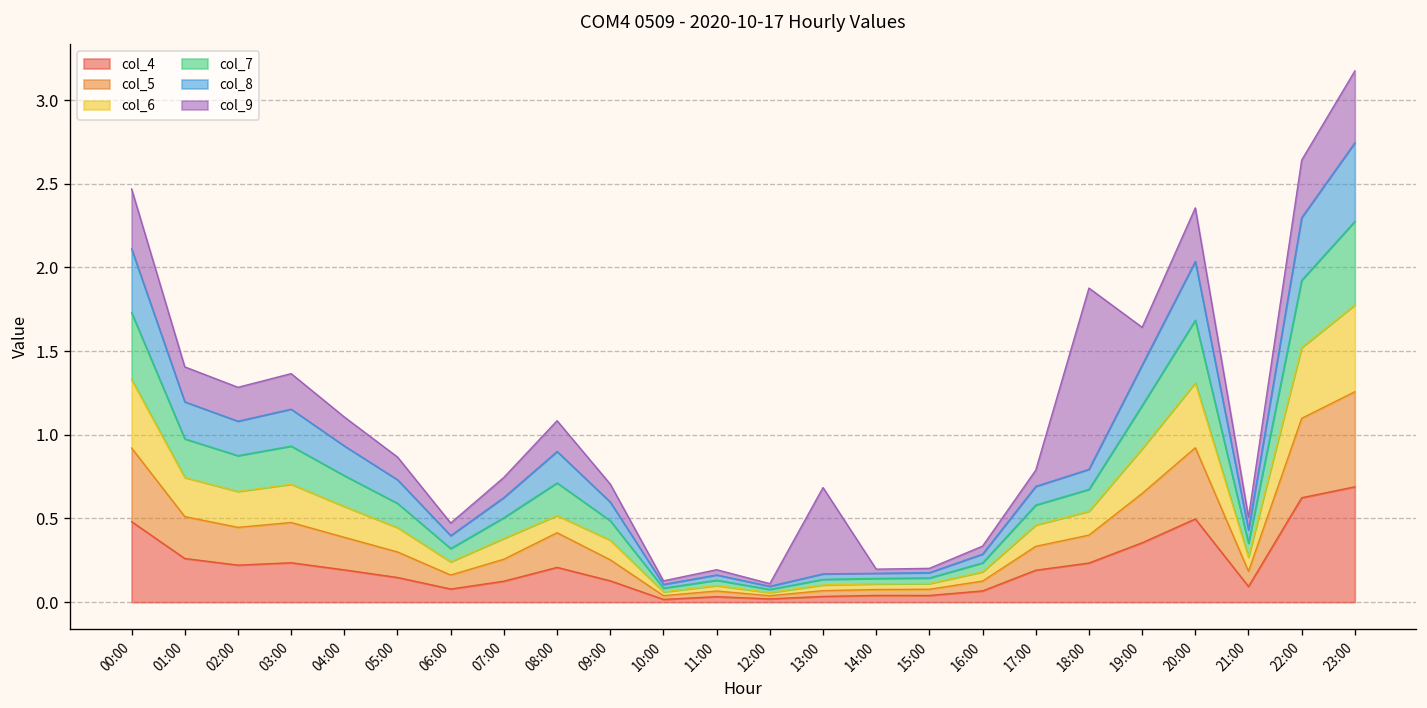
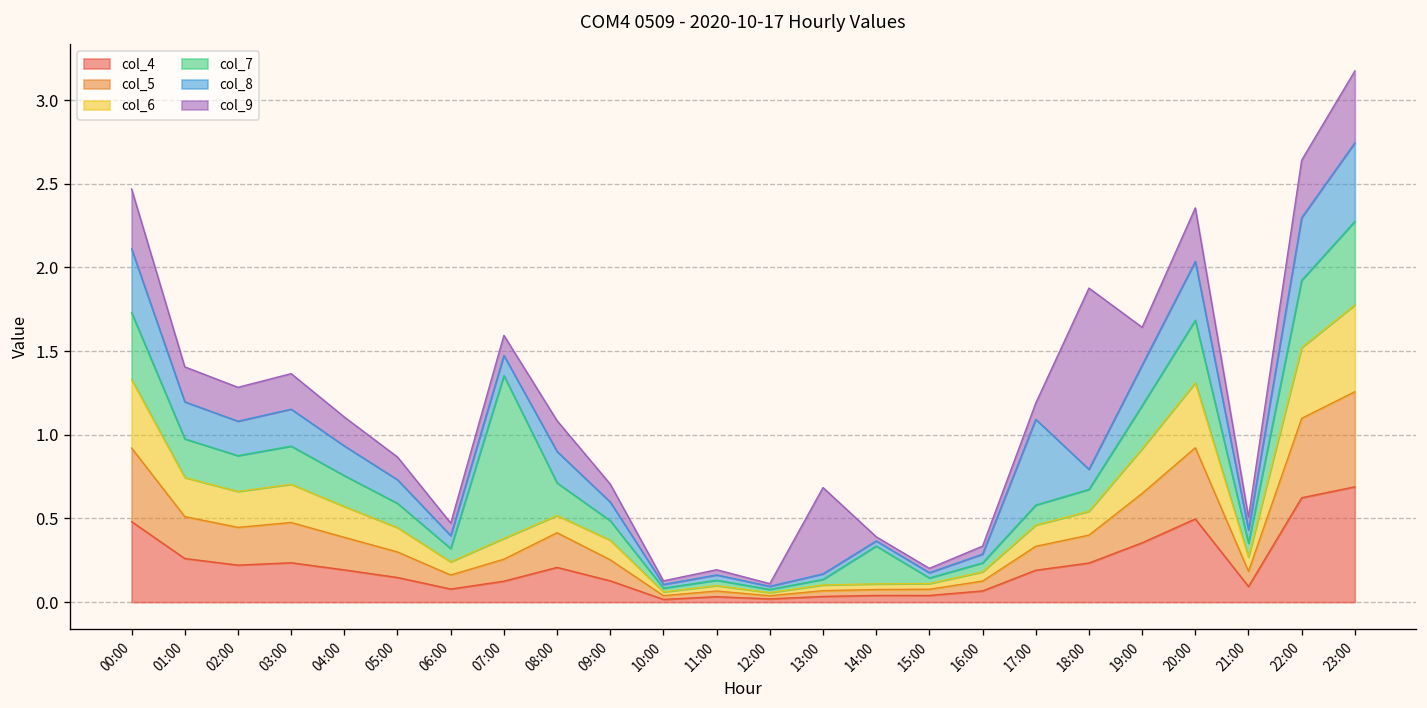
  {
    "col_6": {
      "00:00": 0.41,
      "01:00": 0.23,
      "02:00": 0.21,
      "03:00": 0.23,
      "04:00": 0.18,
      "05:00": 0.15,
      "06:00": 0.08,
      "07:00": 0.12,
      "08:00": 0.10,
      "09:00": 0.12,
      "10:00": 0.02,
      "11:00": 0.03,
      "12:00": 0.02,
      "13:00": 0.03,
      "14:00": 0.03,
      "15:00": 0.03,
      "16:00": 0.06,
      "17:00": 0.13,
      "18:00": 0.14,
      "19:00": 0.27,
      "20:00": 0.39,
      "21:00": 0.08,
      "22:00": 0.42,
      "23:00": 0.52
    },
    "col_7": {
      "00:00": 0.40,
      "01:00": 0.23,
      "02:00": 0.21,
      "03:00": 0.23,
      "04:00": 0.18,
      "05:00": 0.15,
      "06:00": 0.08,
-     "07:00": 0.12,
+     "07:00": 0.97,
      "08:00": 0.19,
      "09:00": 0.12,
      "10:00": 0.02,
      "11:00": 0.03,
      "12:00": 0.02,
      "13:00": 0.03,
-     "14:00": 0.03,
+     "14:00": 0.23,
      "15:00": 0.03,
      "16:00": 0.05,
      "17:00": 0.12,
      "18:00": 0.13,
      "19:00": 0.26,
      "20:00": 0.37,
      "21:00": 0.08,
      "22:00": 0.40,
      "23:00": 0.50
    },
    "col_8": {
      "00:00": 0.38,
      "01:00": 0.22,
      "02:00": 0.21,
      "03:00": 0.22,
      "04:00": 0.18,
      "05:00": 0.14,
      "06:00": 0.08,
      "07:00": 0.12,
      "08:00": 0.19,
      "09:00": 0.11,
      "10:00": 0.02,
      "11:00": 0.03,
      "13:00": 0.03,
      "14:00": 0.03,
      "15:00": 0.03,
      "16:00": 0.05,
-     "17:00": 0.11,
+     "17:00": 0.51,
      "18:00": 0.12,
      "19:00": 0.24,
      "20:00": 0.35,
      "21:00": 0.08,
      "22:00": 0.37,
      "23:00": 0.47
    },
    "col_9": {
      "00:00": 0.36,
      "01:00": 0.21,
      "02:00": 0.20,
      "03:00": 0.21,
      "04:00": 0.17,
      "05:00": 0.14,
      "06:00": 0.08,
      "07:00": 0.12,
      "08:00": 0.18,
      "09:00": 0.11,
      "10:00": 0.02,
      "11:00": 0.03,
      "13:00": 0.52,
      "14:00": 0.02,
      "15:00": 0.03,
      "16:00": 0.05,
      "17:00": 0.10,
      "18:00": 1.08,
      "19:00": 0.23,
      "20:00": 0.32,
      "21:00": 0.08,
      "22:00": 0.34,
      "23:00": 0.43
    }
  }
